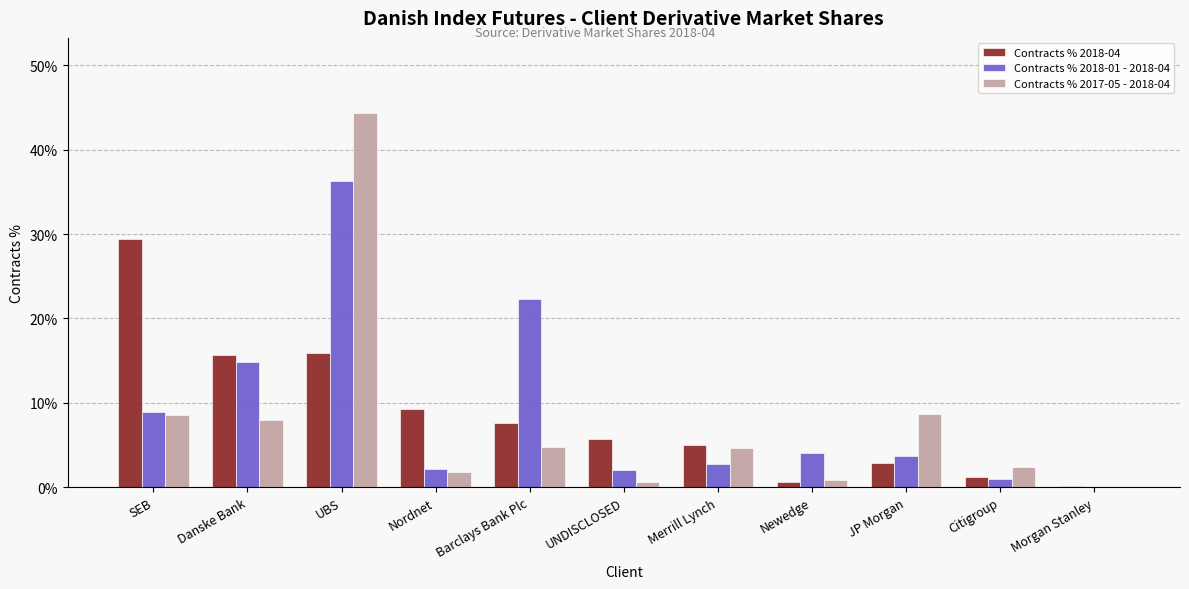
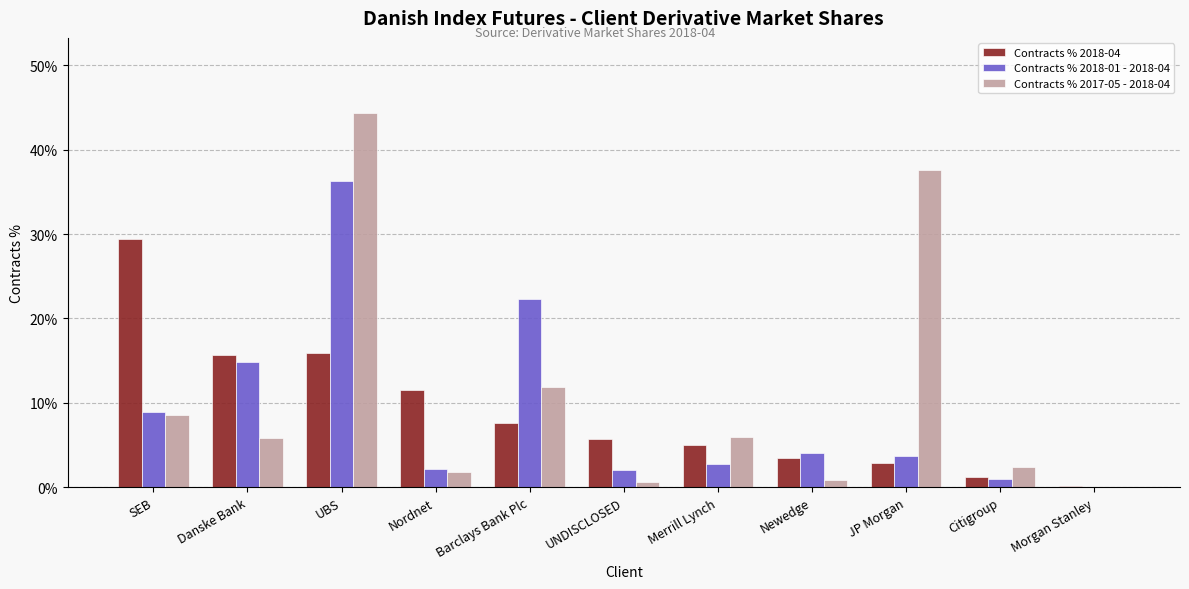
  {
    "Contracts % 2018-04": {
      "SEB": "29%",
      "Danske Bank": "16%",
      "UBS": "16%",
-     "Nordnet": "9%",
+     "Nordnet": "12%",
      "Barclays Bank Plc": "8%",
      "UNDISCLOSED": "6%",
      "Merrill Lynch": "5%",
-     "Newedge": "1%",
+     "Newedge": "3%",
      "JP Morgan": "3%",
      "Citigroup": "1%"
    },
    "Contracts % 2018-01 - 2018-04": {
      "SEB": "9%",
      "Danske Bank": "15%",
      "UBS": "36%",
      "Nordnet": "2%",
      "Barclays Bank Plc": "22%",
      "UNDISCLOSED": "2%",
      "Merrill Lynch": "3%",
      "Newedge": "4%",
      "JP Morgan": "4%",
      "Citigroup": "1%"
    },
    "Contracts % 2017-05 - 2018-04": {
      "SEB": "9%",
-     "Danske Bank": "8%",
+     "Danske Bank": "6%",
      "UBS": "44%",
      "Nordnet": "2%",
-     "Barclays Bank Plc": "5%",
+     "Barclays Bank Plc": "12%",
      "UNDISCLOSED": "1%",
-     "Merrill Lynch": "5%",
+     "Merrill Lynch": "6%",
      "Newedge": "1%",
-     "JP Morgan": "9%",
+     "JP Morgan": "38%",
      "Citigroup": "2%"
    }
  }
